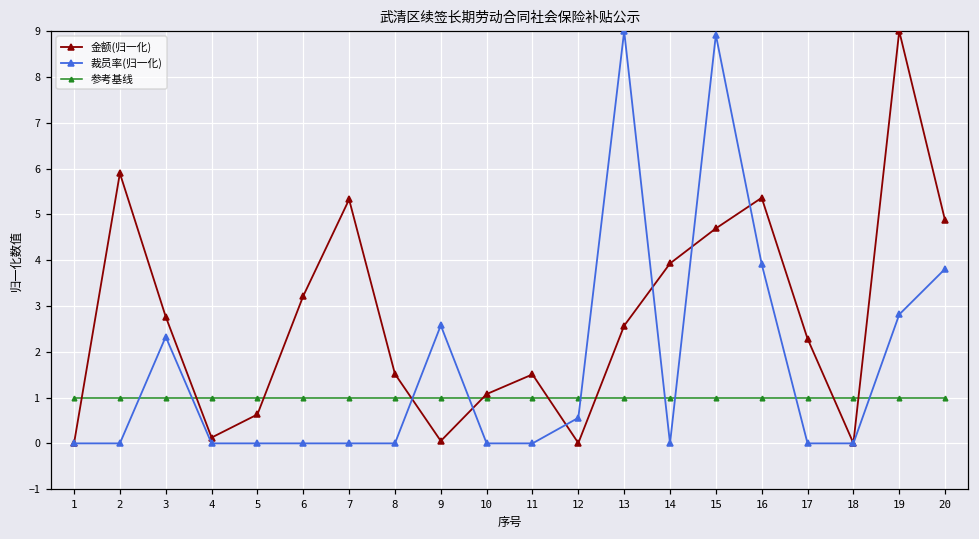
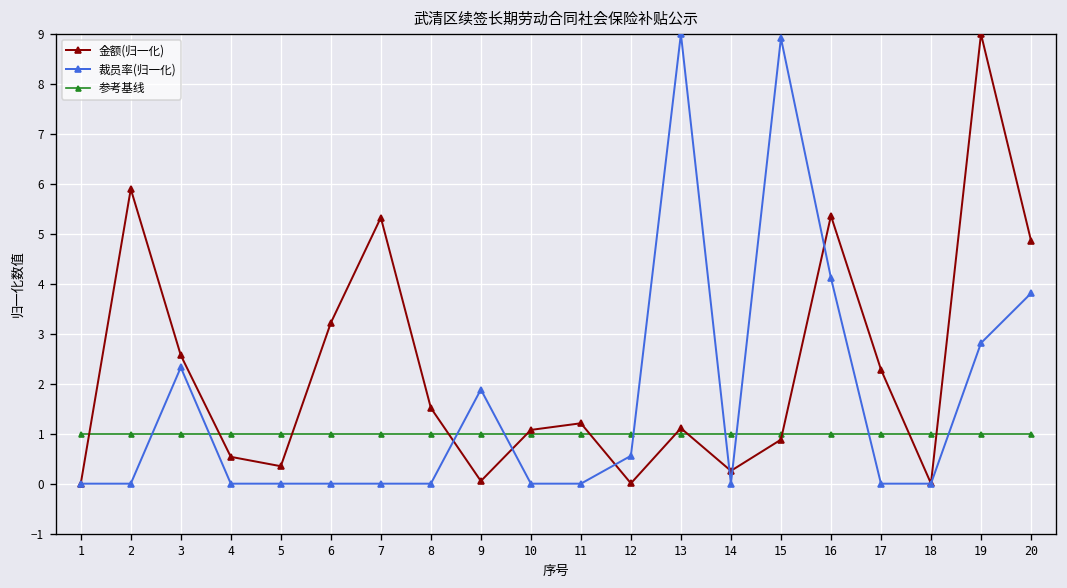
  {
    "金额(归一化)": {
      "2": 5.9,
-     "3": 2.8,
-     "4": 0.1,
-     "5": 0.6,
+     "3": 2.6,
+     "4": 0.5,
+     "5": 0.3,
      "6": 3.2,
      "7": 5.3,
      "8": 1.5,
      "9": 0.1,
      "10": 1.1,
-     "11": 1.5,
+     "11": 1.2,
      "12": 0.0,
-     "13": 2.6,
-     "14": 3.9,
-     "15": 4.7,
+     "13": 1.1,
+     "14": 0.3,
+     "15": 0.9,
      "16": 5.4,
      "17": 2.3,
      "19": 9.0,
      "20": 4.9
    },
    "裁员率(归一化)": {
      "2": 0.0,
      "3": 2.3,
      "4": 0.0,
      "5": 0.0,
      "6": 0.0,
      "7": 0.0,
      "8": 0.0,
-     "9": 2.6,
+     "9": 1.9,
      "10": 0.0,
      "11": 0.0,
      "12": 0.6,
      "13": 9.0,
      "14": 0.0,
      "15": 8.9,
-     "16": 3.9,
+     "16": 4.1,
      "17": 0.0,
      "19": 2.8,
      "20": 3.8
    },
    "参考基线": {
      "1": 1.0,
      "2": 1.0,
      "3": 1.0,
      "4": 1.0,
      "5": 1.0,
      "6": 1.0,
      "7": 1.0,
      "8": 1.0,
      "9": 1.0,
      "10": 1.0,
      "11": 1.0,
      "12": 1.0,
      "13": 1.0,
      "14": 1.0,
      "15": 1.0,
      "16": 1.0,
      "17": 1.0,
      "18": 1.0,
      "19": 1.0,
      "20": 1.0
    }
  }
